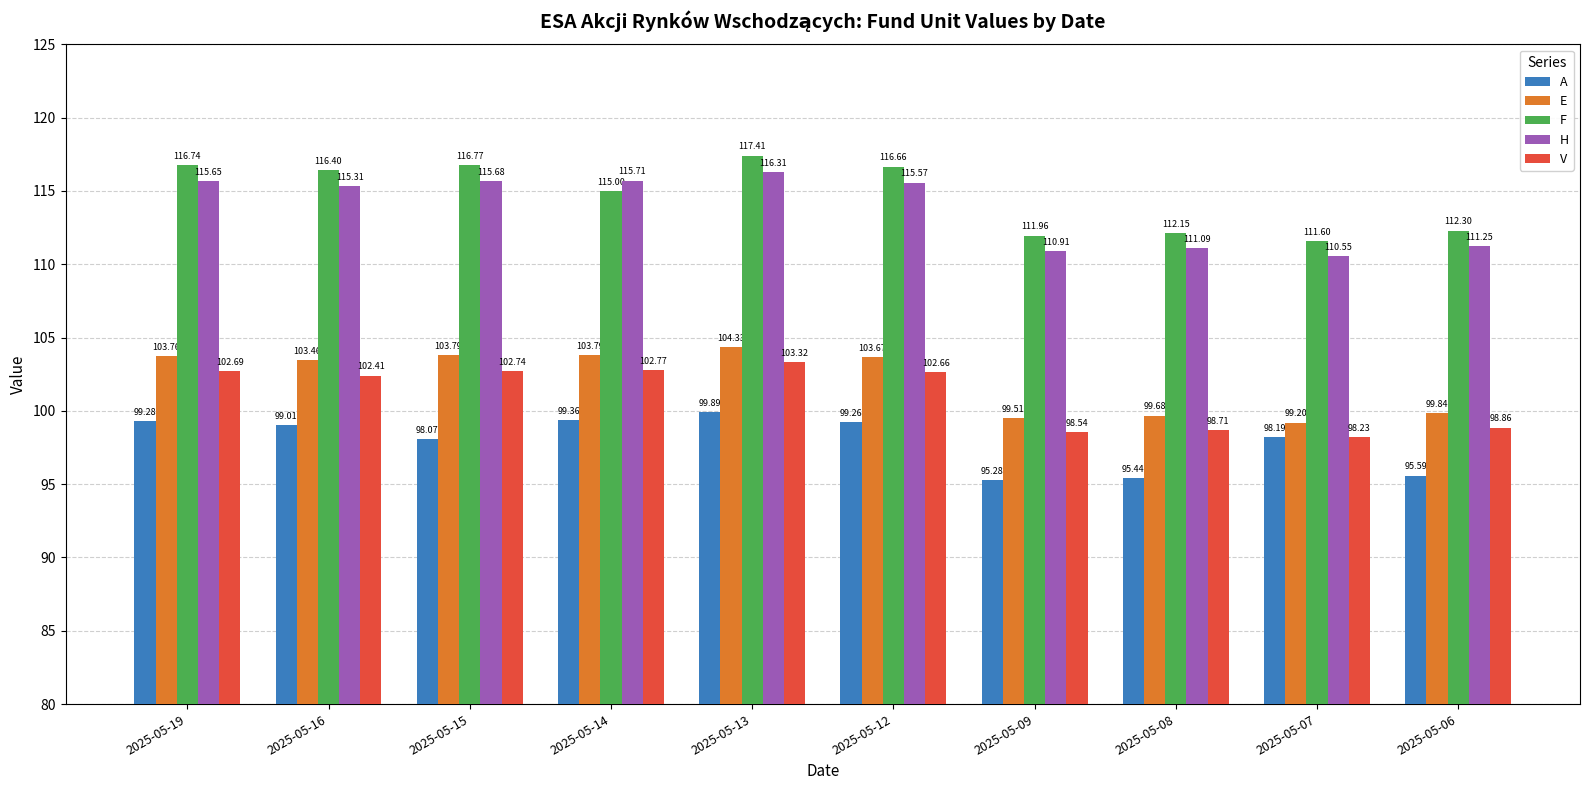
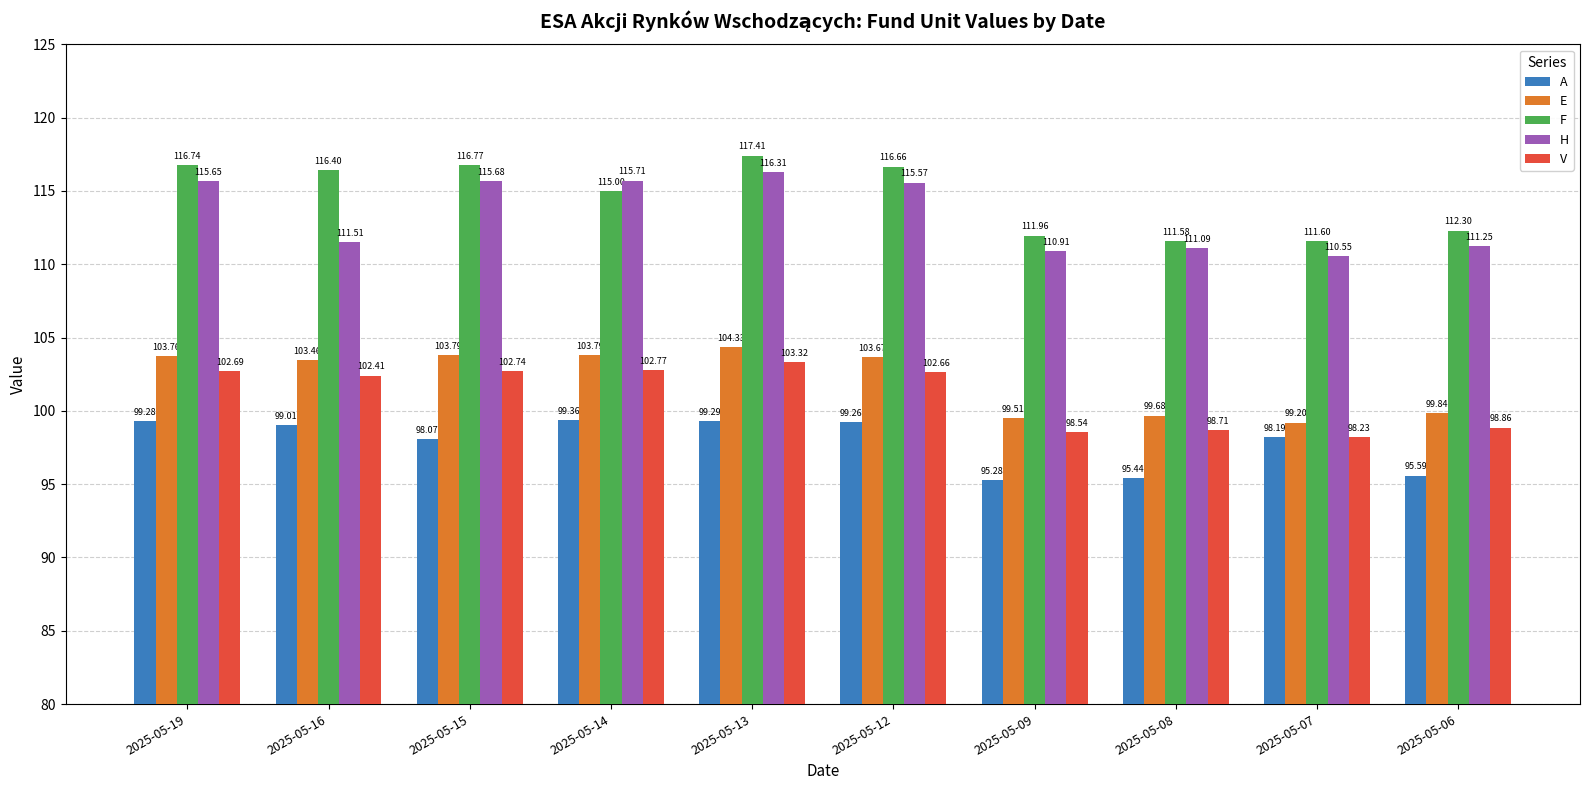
  {
    "A": {
      "2025-05-19": 99.28,
      "2025-05-16": 99.01,
      "2025-05-15": 98.07,
      "2025-05-14": 99.36,
-     "2025-05-13": 99.89,
+     "2025-05-13": 99.29,
      "2025-05-12": 99.26,
      "2025-05-09": 95.28,
      "2025-05-08": 95.44,
      "2025-05-07": 98.19,
      "2025-05-06": 95.59
    },
    "F": {
      "2025-05-19": 116.74,
      "2025-05-16": 116.40,
      "2025-05-15": 116.77,
      "2025-05-14": 115.00,
      "2025-05-13": 117.41,
      "2025-05-12": 116.66,
      "2025-05-09": 111.96,
-     "2025-05-08": 112.15,
+     "2025-05-08": 111.58,
      "2025-05-07": 111.60,
      "2025-05-06": 112.30
    },
    "H": {
      "2025-05-19": 115.65,
-     "2025-05-16": 115.31,
+     "2025-05-16": 111.51,
      "2025-05-15": 115.68,
      "2025-05-14": 115.71,
      "2025-05-13": 116.31,
      "2025-05-12": 115.57,
      "2025-05-09": 110.91,
      "2025-05-08": 111.09,
      "2025-05-07": 110.55,
      "2025-05-06": 111.25
    }
  }
